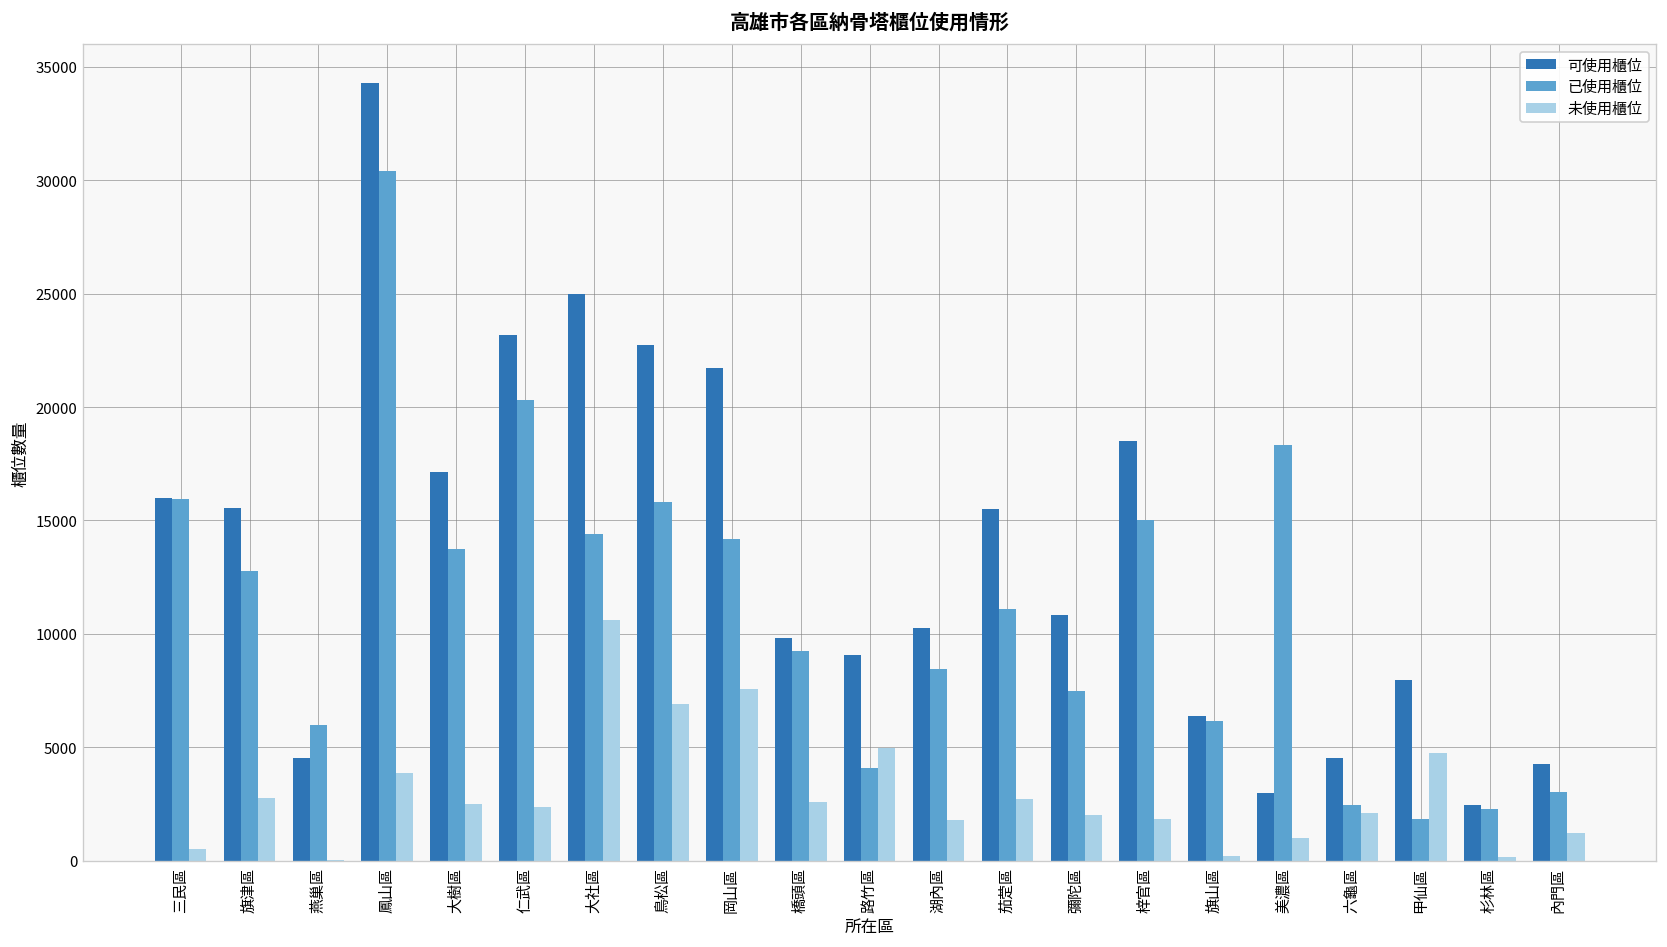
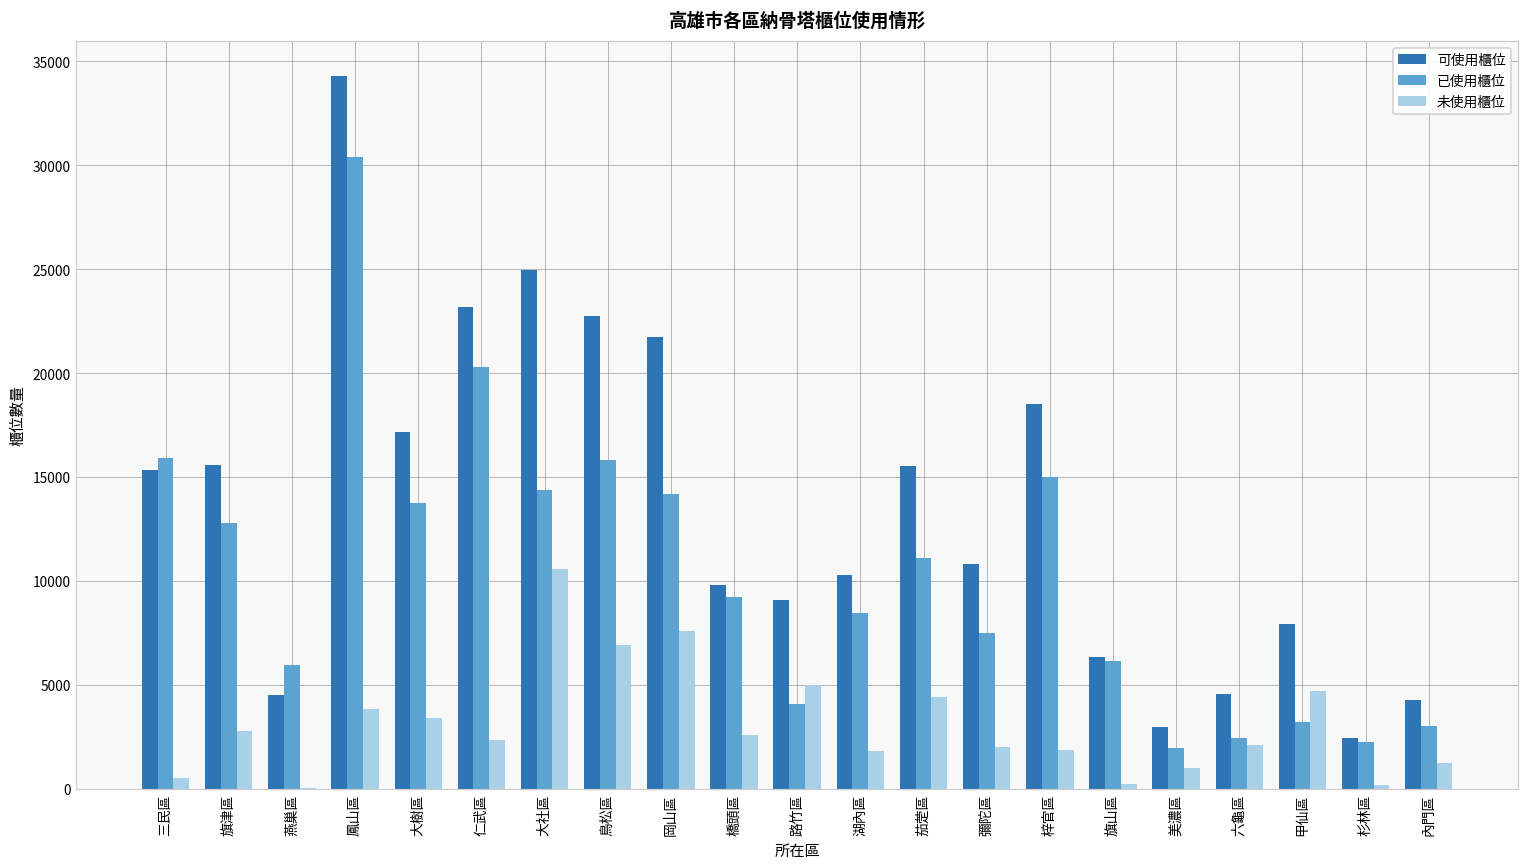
  {
    "可使用櫃位": {
-     "三民區": 16000,
+     "三民區": 15400,
      "旗津區": 15600,
      "燕巢區": 4500,
      "鳳山區": 34300,
      "大樹區": 17200,
      "仁武區": 23200,
      "大社區": 25000,
      "鳥松區": 22800,
      "岡山區": 21700,
      "橋頭區": 9800,
      "路竹區": 9100,
      "湖內區": 10300,
      "茄萣區": 15500,
      "彌陀區": 10800,
      "梓官區": 18500,
      "旗山區": 6400,
      "美濃區": 3000,
      "六龜區": 4500,
      "甲仙區": 8000,
      "杉林區": 2500,
      "內門區": 4300
    },
    "已使用櫃位": {
      "三民區": 15900,
      "旗津區": 12800,
      "燕巢區": 6000,
      "鳳山區": 30400,
      "大樹區": 13700,
      "仁武區": 20300,
      "大社區": 14400,
      "鳥松區": 15800,
      "岡山區": 14200,
      "橋頭區": 9200,
      "路竹區": 4100,
      "湖內區": 8500,
      "茄萣區": 11100,
      "彌陀區": 7500,
      "梓官區": 15000,
      "旗山區": 6100,
-     "美濃區": 18300,
+     "美濃區": 2000,
      "六龜區": 2400,
-     "甲仙區": 1800,
+     "甲仙區": 3200,
      "杉林區": 2300,
      "內門區": 3000
    },
    "未使用櫃位": {
      "三民區": 500,
      "旗津區": 2800,
      "鳳山區": 3900,
-     "大樹區": 2500,
+     "大樹區": 3400,
      "仁武區": 2400,
      "大社區": 10600,
      "鳥松區": 6900,
      "岡山區": 7600,
      "橋頭區": 2600,
      "路竹區": 5000,
      "湖內區": 1800,
-     "茄萣區": 2700,
+     "茄萣區": 4400,
      "彌陀區": 2000,
      "梓官區": 1900,
      "旗山區": 200,
      "美濃區": 1000,
      "六龜區": 2100,
      "甲仙區": 4700,
      "杉林區": 200,
      "內門區": 1200
    }
  }
